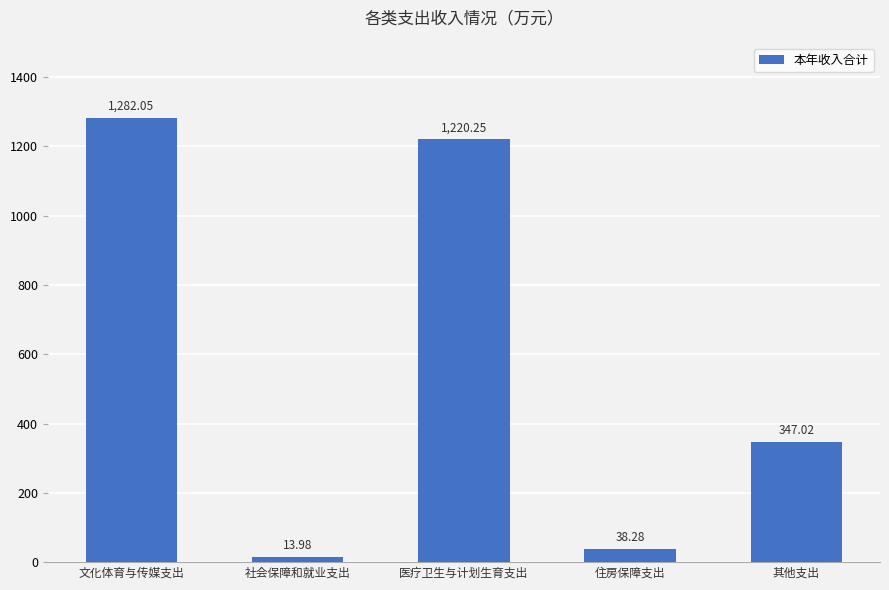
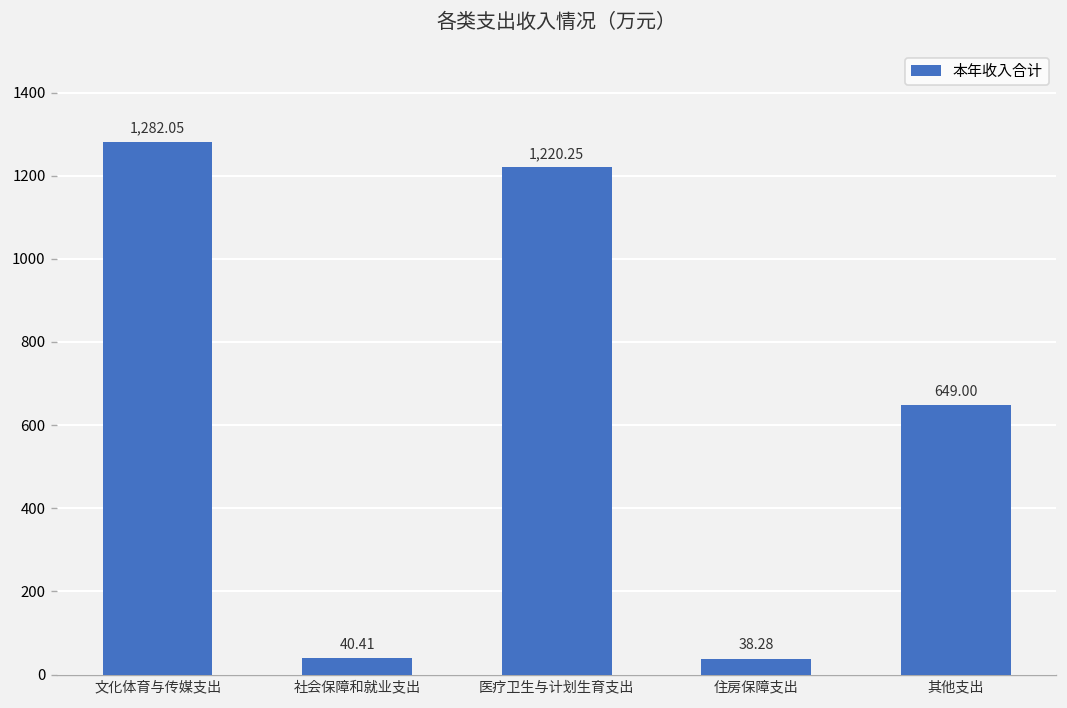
  {
    "文化体育与传媒支出": "1,282.05",
-   "社会保障和就业支出": "13.98",
+   "社会保障和就业支出": "40.41",
    "医疗卫生与计划生育支出": "1,220.25",
    "住房保障支出": "38.28",
-   "其他支出": "347.02"
+   "其他支出": "649.00"
  }
